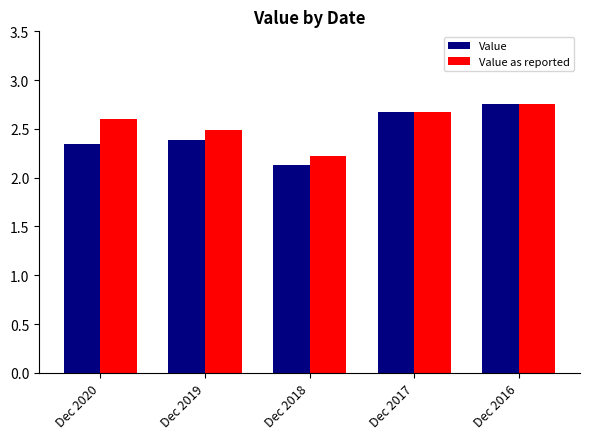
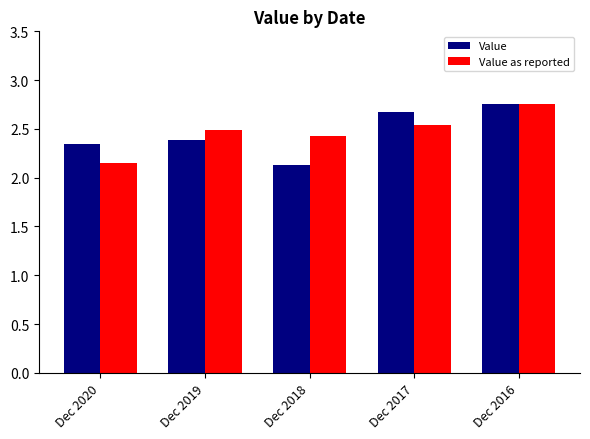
  {
    "Value": {
      "Dec 2020": 2.3,
      "Dec 2019": 2.4,
      "Dec 2018": 2.1,
      "Dec 2017": 2.7,
      "Dec 2016": 2.8
    },
    "Value as reported": {
-     "Dec 2020": 2.6,
+     "Dec 2020": 2.1,
      "Dec 2019": 2.5,
-     "Dec 2018": 2.2,
-     "Dec 2017": 2.7,
+     "Dec 2018": 2.4,
+     "Dec 2017": 2.5,
      "Dec 2016": 2.8
    }
  }
